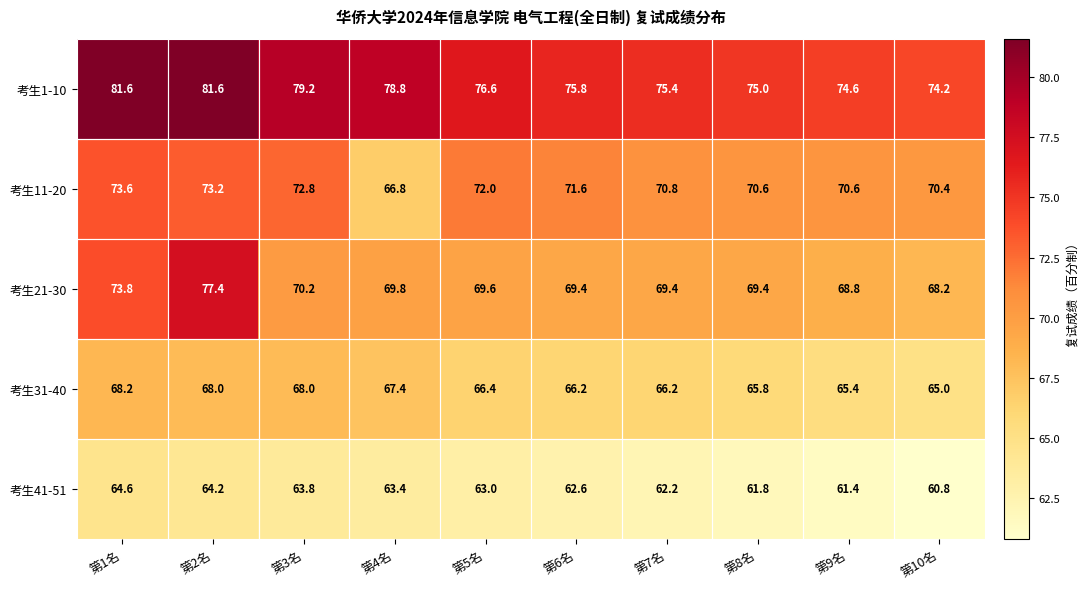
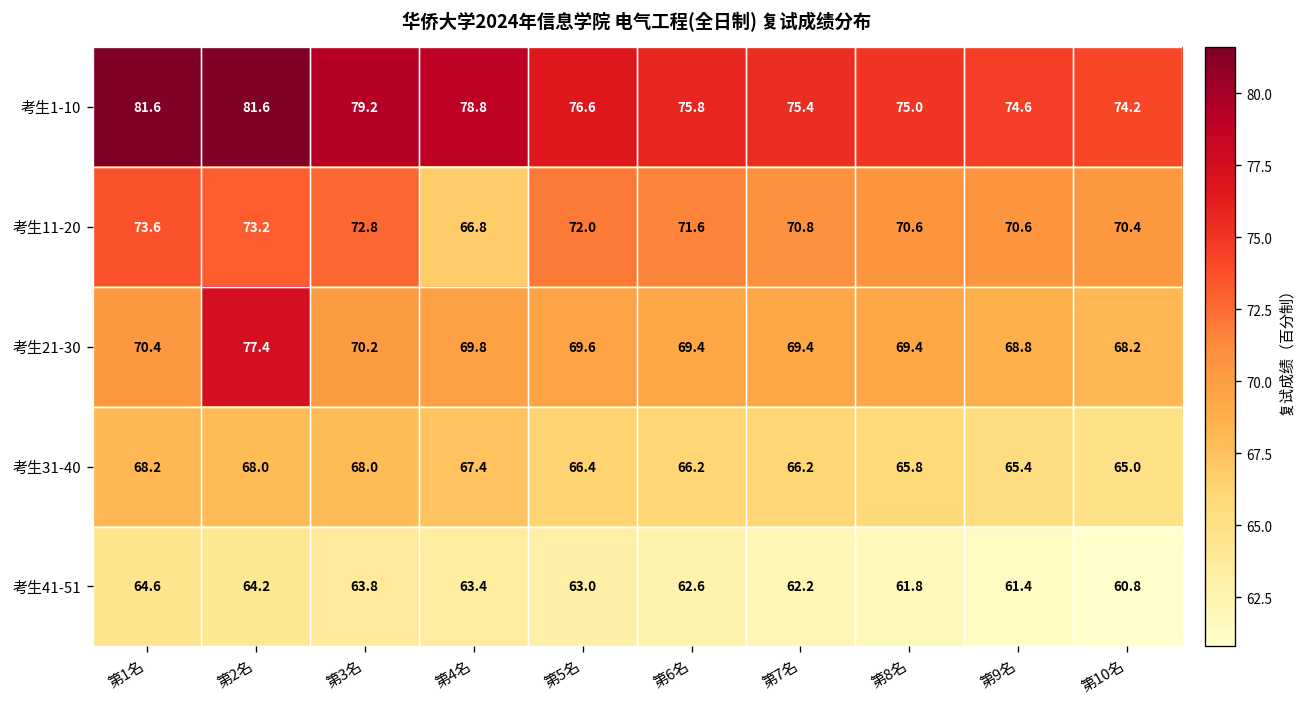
  {
    "考生1-10": {
      "第1名": 81.6,
      "第2名": 81.6,
      "第3名": 79.2,
      "第4名": 78.8,
      "第5名": 76.6,
      "第6名": 75.8,
      "第7名": 75.4,
      "第8名": 75.0,
      "第9名": 74.6,
      "第10名": 74.2
    },
    "考生11-20": {
      "第1名": 73.6,
      "第2名": 73.2,
      "第3名": 72.8,
      "第4名": 66.8,
      "第5名": 72.0,
      "第6名": 71.6,
      "第7名": 70.8,
      "第8名": 70.6,
      "第9名": 70.6,
      "第10名": 70.4
    },
    "考生21-30": {
-     "第1名": 73.8,
+     "第1名": 70.4,
      "第2名": 77.4,
      "第3名": 70.2,
      "第4名": 69.8,
      "第5名": 69.6,
      "第6名": 69.4,
      "第7名": 69.4,
      "第8名": 69.4,
      "第9名": 68.8,
      "第10名": 68.2
    },
    "考生31-40": {
      "第1名": 68.2,
      "第2名": 68.0,
      "第3名": 68.0,
      "第4名": 67.4,
      "第5名": 66.4,
      "第6名": 66.2,
      "第7名": 66.2,
      "第8名": 65.8,
      "第9名": 65.4,
      "第10名": 65.0
    },
    "考生41-51": {
      "第1名": 64.6,
      "第2名": 64.2,
      "第3名": 63.8,
      "第4名": 63.4,
      "第5名": 63.0,
      "第6名": 62.6,
      "第7名": 62.2,
      "第8名": 61.8,
      "第9名": 61.4,
      "第10名": 60.8
    }
  }
